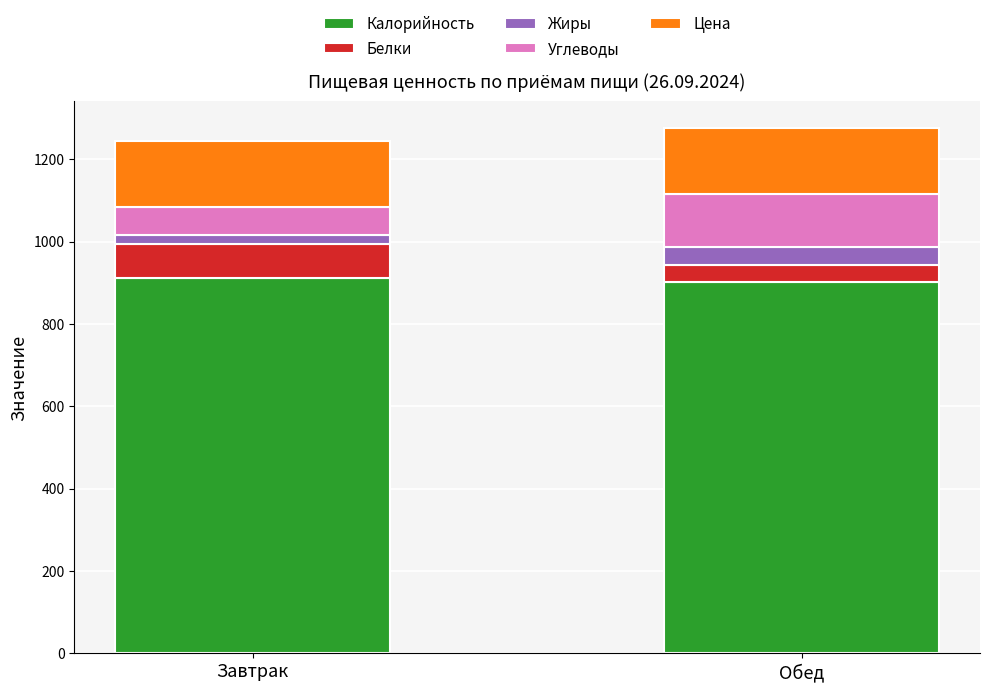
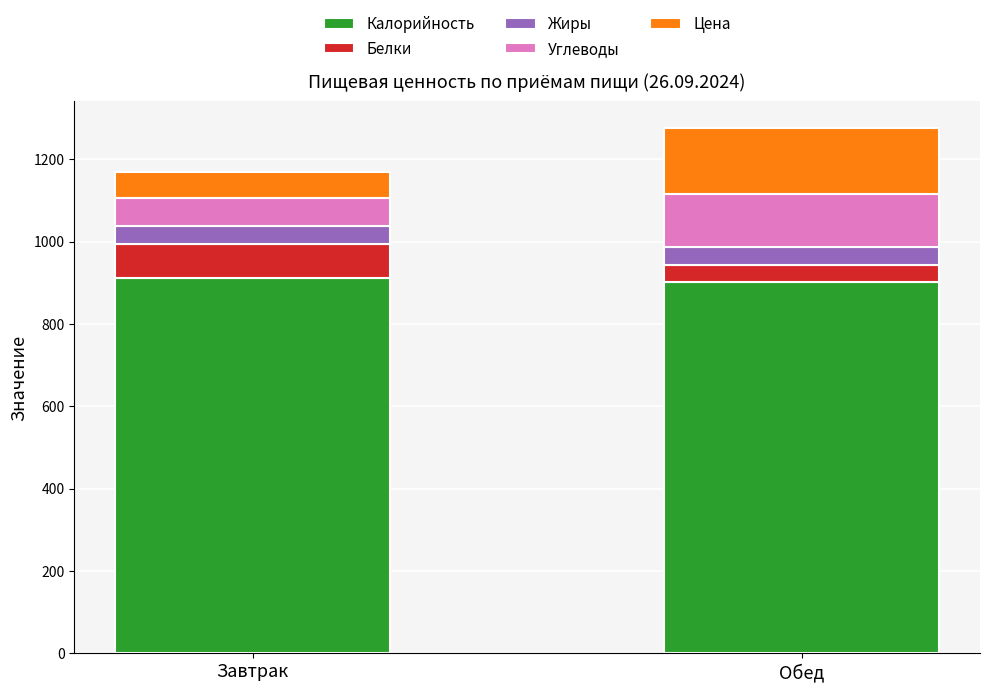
  {
    "Калорийность": {
      "Завтрак": 910,
      "Обед": 900
    },
    "Белки": {
      "Завтрак": 80,
      "Обед": 40
    },
    "Жиры": {
-     "Завтрак": 20,
+     "Завтрак": 40,
      "Обед": 50
    },
    "Углеводы": {
      "Завтрак": 70,
      "Обед": 130
    },
    "Цена": {
-     "Завтрак": 160,
+     "Завтрак": 70,
      "Обед": 160
    }
  }
